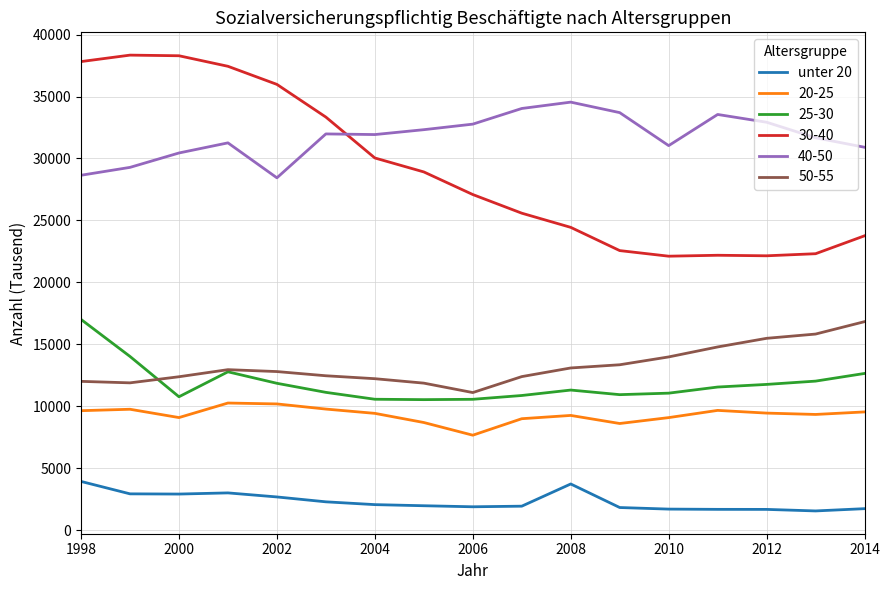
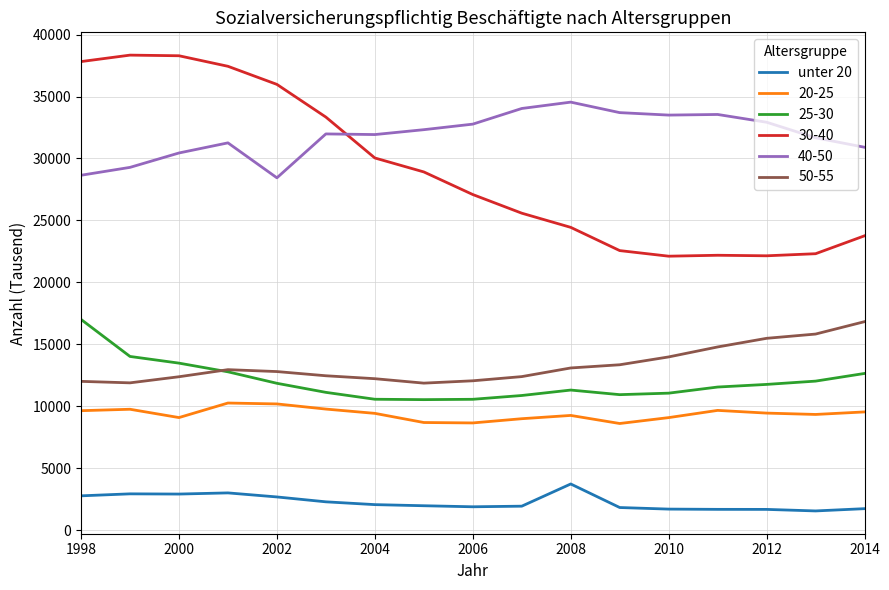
  {
    "unter 20": {
-     "1998": 3900,
+     "1998": 2800,
      "2000": 2900,
      "2002": 2700,
      "2004": 2100,
      "2006": 1900,
      "2008": 3700,
      "2010": 1700,
      "2012": 1700,
      "2014": 1700
    },
    "20-25": {
      "1998": 9600,
      "2000": 9100,
      "2002": 10200,
      "2004": 9400,
-     "2006": 7700,
+     "2006": 8600,
      "2008": 9300,
      "2010": 9100,
      "2012": 9400,
      "2014": 9500
    },
    "25-30": {
      "1998": 17000,
-     "2000": 10800,
+     "2000": 13500,
      "2002": 11800,
      "2004": 10600,
      "2006": 10600,
      "2008": 11300,
      "2010": 11100,
      "2012": 11800,
      "2014": 12600
    },
    "30-40": {
      "1998": 37800,
      "2000": 38300,
      "2002": 36000,
      "2004": 30000,
      "2006": 27100,
      "2008": 24400,
      "2010": 22100,
      "2012": 22100,
      "2014": 23800
    },
    "40-50": {
      "1998": 28600,
      "2000": 30400,
      "2002": 28400,
      "2004": 31900,
      "2006": 32800,
      "2008": 34500,
-     "2010": 31000,
+     "2010": 33500,
      "2014": 30900
    },
    "50-55": {
      "1998": 12000,
      "2000": 12400,
      "2002": 12800,
      "2004": 12200,
-     "2006": 11100,
+     "2006": 12100,
      "2008": 13100,
      "2010": 14000,
      "2012": 15500,
      "2014": 16800
    }
  }
